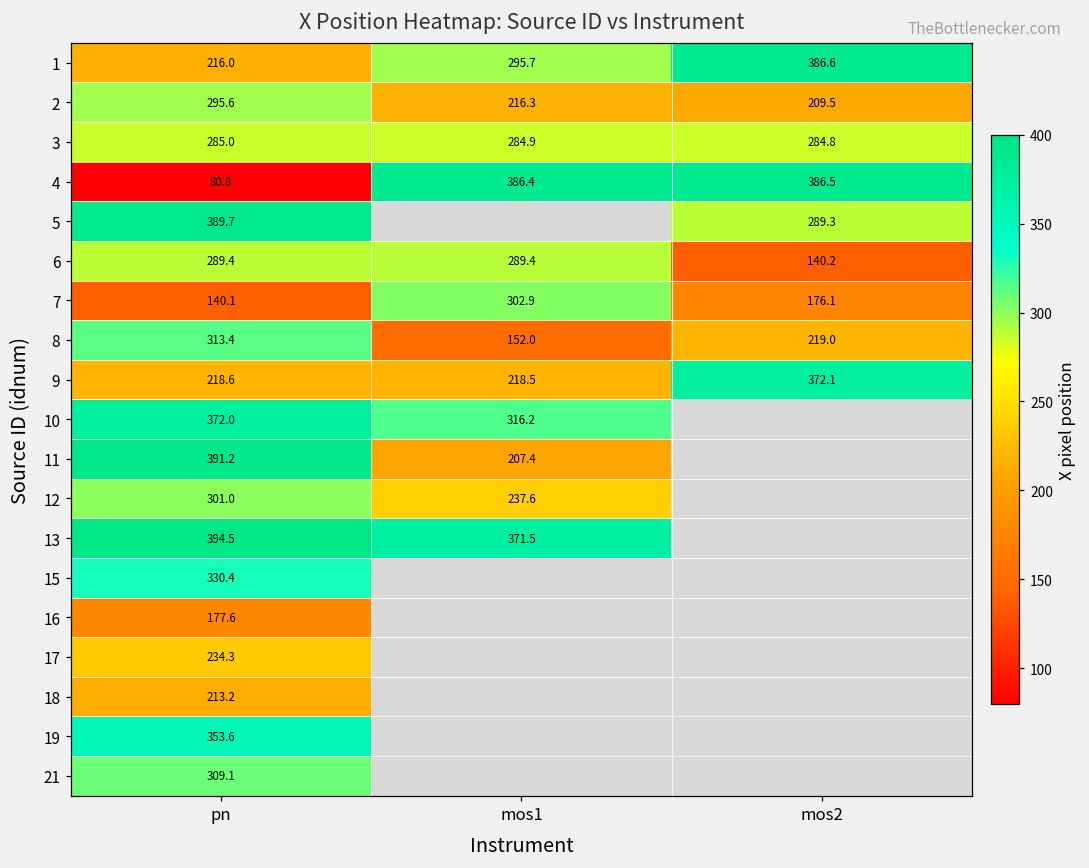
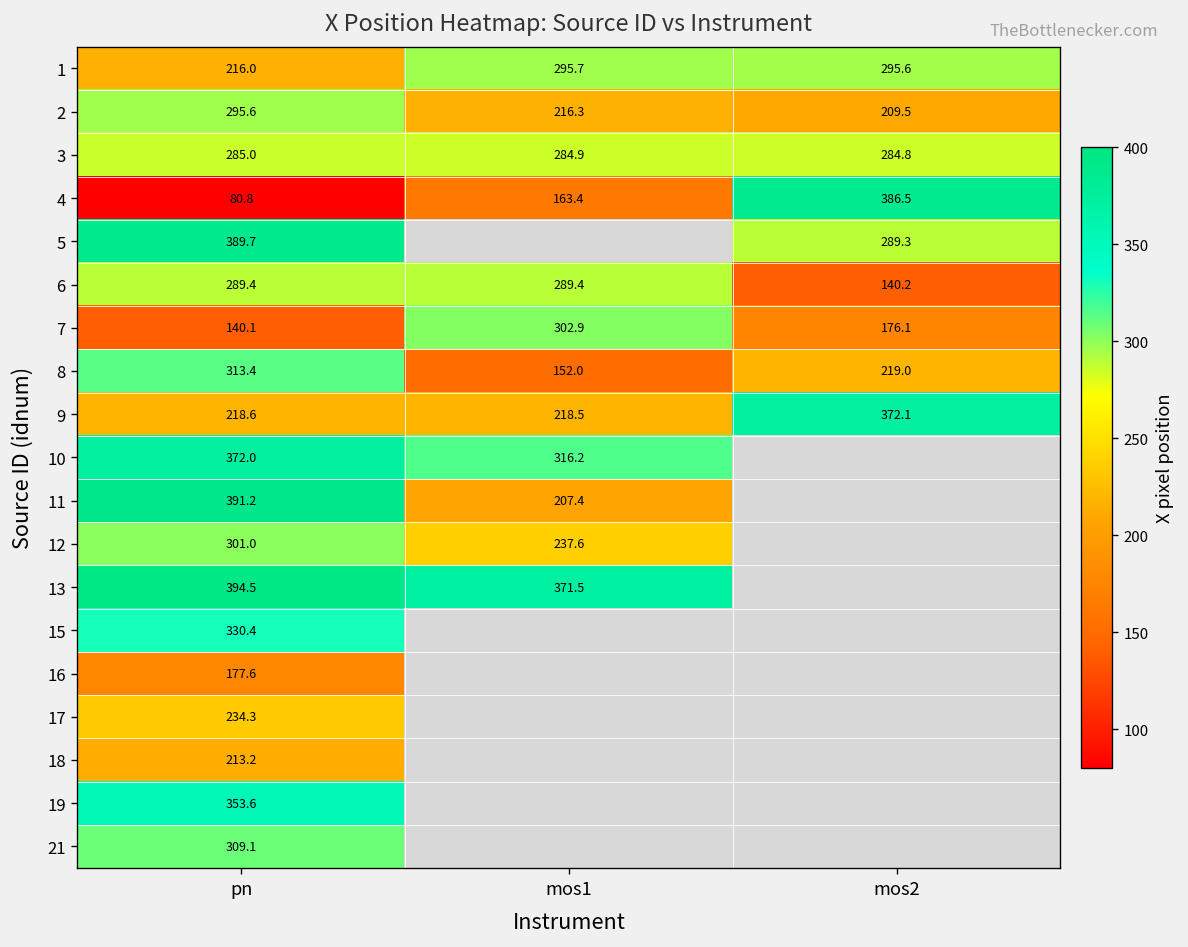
  {
    "1": {
      "pn": 216.0,
      "mos1": 295.7,
-     "mos2": 386.6
+     "mos2": 295.6
    },
    "2": {
      "pn": 295.6,
      "mos1": 216.3,
      "mos2": 209.5
    },
    "3": {
      "pn": 285.0,
      "mos1": 284.9,
      "mos2": 284.8
    },
    "4": {
      "pn": 80.8,
-     "mos1": 386.4,
+     "mos1": 163.4,
      "mos2": 386.5
    },
    "5": {
      "pn": 389.7,
      "mos2": 289.3
    },
    "6": {
      "pn": 289.4,
      "mos1": 289.4,
      "mos2": 140.2
    },
    "7": {
      "pn": 140.1,
      "mos1": 302.9,
      "mos2": 176.1
    },
    "8": {
      "pn": 313.4,
      "mos1": 152.0,
      "mos2": 219.0
    },
    "9": {
      "pn": 218.6,
      "mos1": 218.5,
      "mos2": 372.1
    },
    "10": {
      "pn": 372.0,
      "mos1": 316.2
    },
    "11": {
      "pn": 391.2,
      "mos1": 207.4
    },
    "12": {
      "pn": 301.0,
      "mos1": 237.6
    },
    "13": {
      "pn": 394.5,
      "mos1": 371.5
    },
    "15": {
      "pn": 330.4
    },
    "16": {
      "pn": 177.6
    },
    "17": {
      "pn": 234.3
    },
    "18": {
      "pn": 213.2
    },
    "19": {
      "pn": 353.6
    },
    "21": {
      "pn": 309.1
    }
  }
